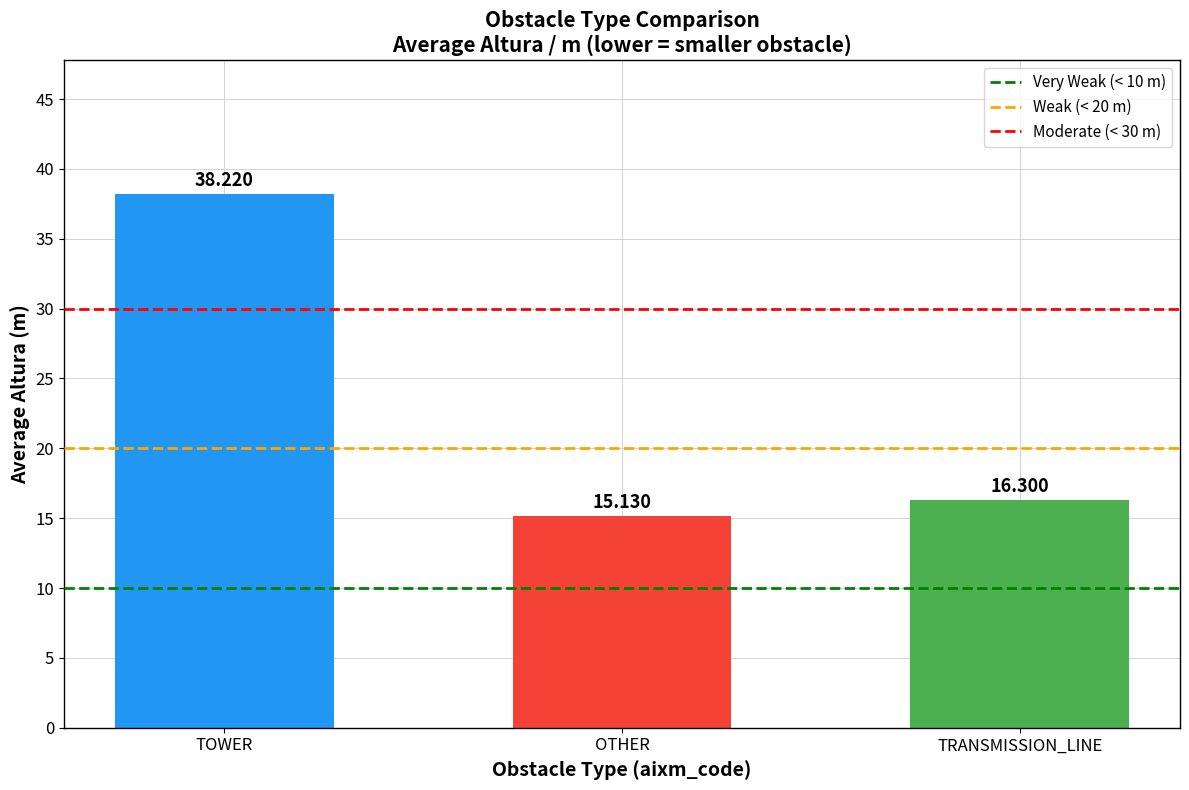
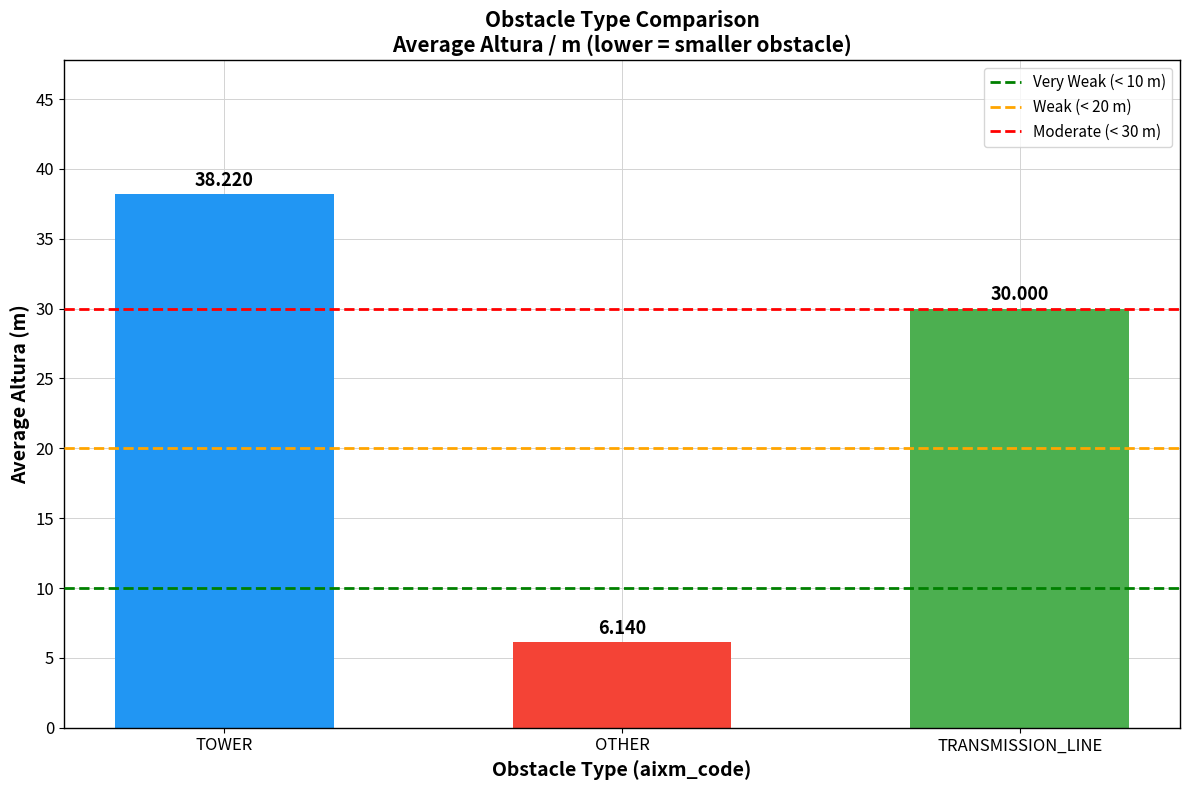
  {
    "TOWER": 38.220,
-   "OTHER": 15.130,
-   "TRANSMISSION_LINE": 16.300
+   "OTHER": 6.140,
+   "TRANSMISSION_LINE": 30.000
  }
